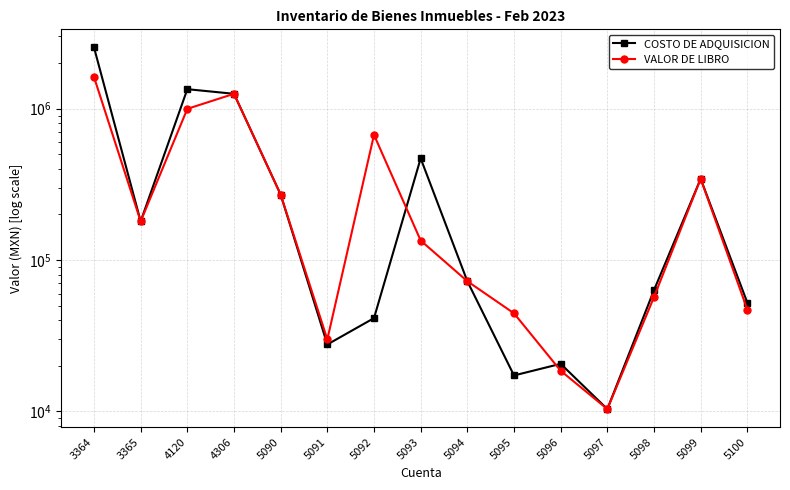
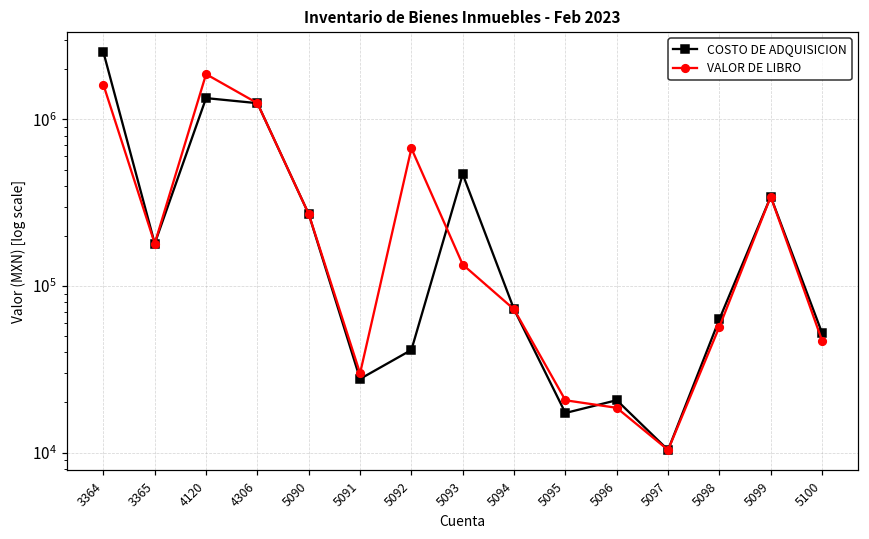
  {
    "COSTO DE ADQUISICION": {
      "3364": 2500000,
      "4120": 1300000,
      "5091": 28000,
      "5092": 41000,
      "5093": 470000,
      "5095": 17000,
      "5096": 21000,
      "5098": 63000,
      "5100": 52000
    },
    "VALOR DE LIBRO": {
      "3364": 1600000,
-     "4120": 1000000,
+     "4120": 1900000,
      "5091": 30000,
      "5092": 700000,
      "5093": 130000,
-     "5095": 44000,
+     "5095": 21000,
      "5096": 19000,
      "5098": 57000,
      "5100": 47000
    }
  }
